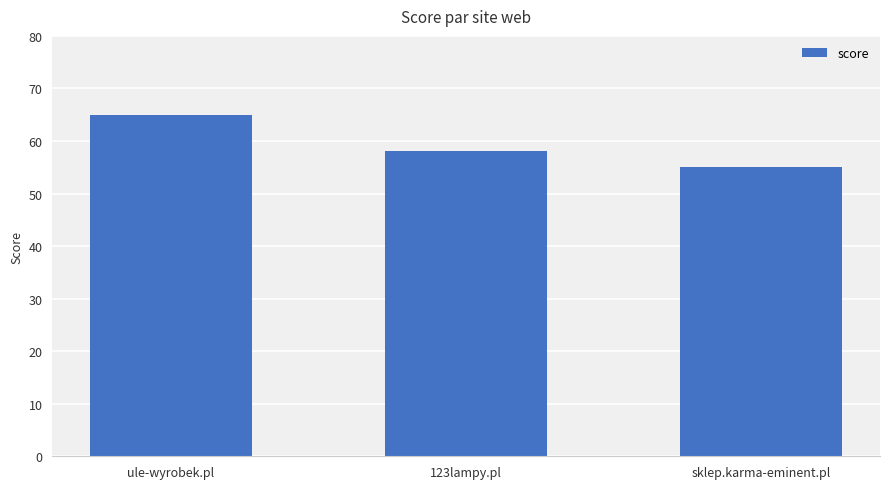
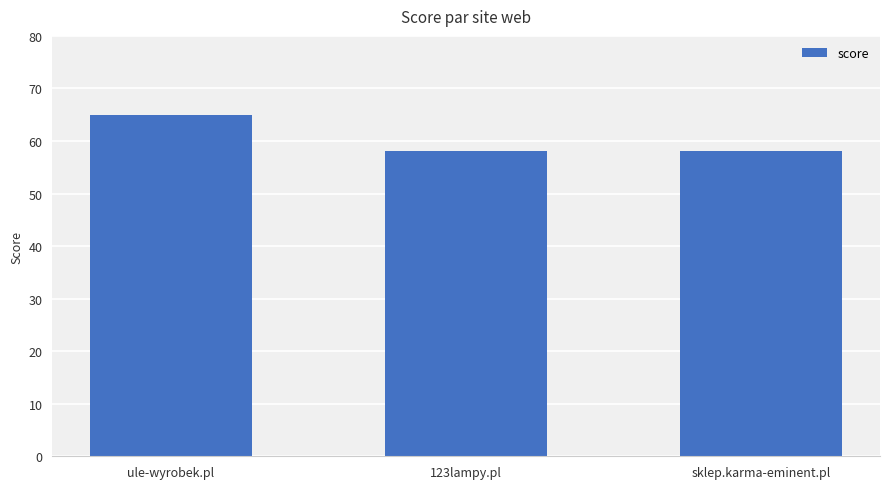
  {
    "ule-wyrobek.pl": 65,
    "123lampy.pl": 58,
-   "sklep.karma-eminent.pl": 55
+   "sklep.karma-eminent.pl": 58
  }
